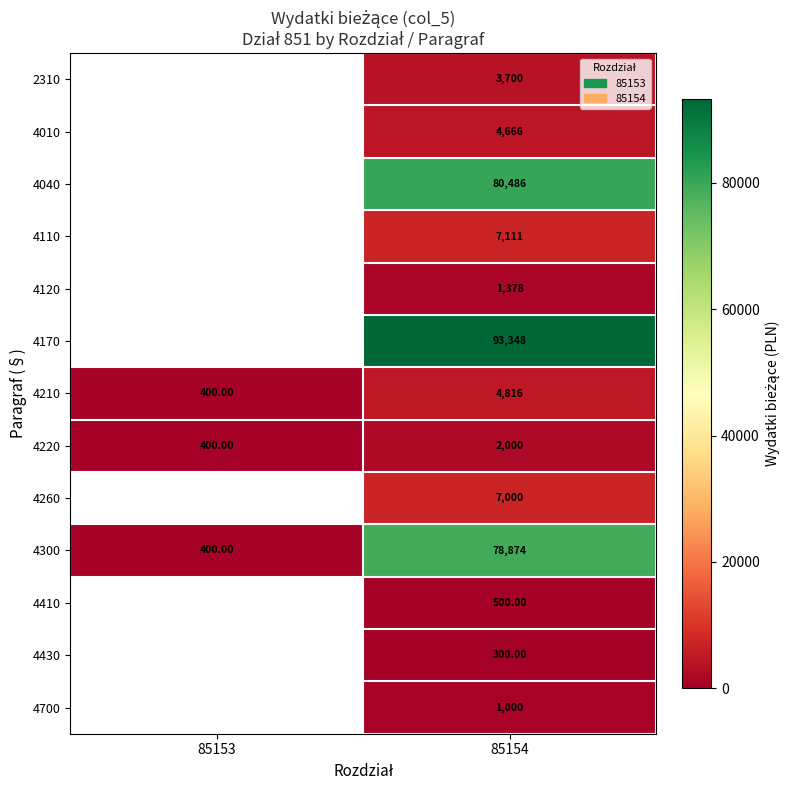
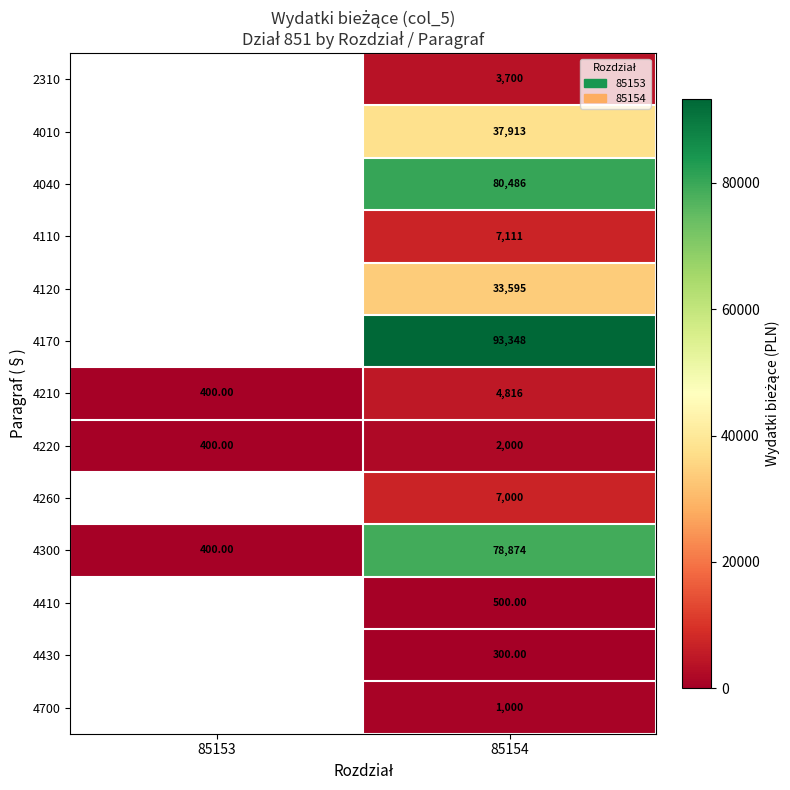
  {
    "2310": {
      "85154": "3,700"
    },
    "4010": {
-     "85154": "4,666"
+     "85154": "37,913"
    },
    "4040": {
      "85154": "80,486"
    },
    "4110": {
      "85154": "7,111"
    },
    "4120": {
-     "85154": "1,378"
+     "85154": "33,595"
    },
    "4170": {
      "85154": "93,348"
    },
    "4210": {
      "85153": "400.00",
      "85154": "4,816"
    },
    "4220": {
      "85153": "400.00",
      "85154": "2,000"
    },
    "4260": {
      "85154": "7,000"
    },
    "4300": {
      "85153": "400.00",
      "85154": "78,874"
    },
    "4410": {
      "85154": "500.00"
    },
    "4430": {
      "85154": "300.00"
    },
    "4700": {
      "85154": "1,000"
    }
  }
